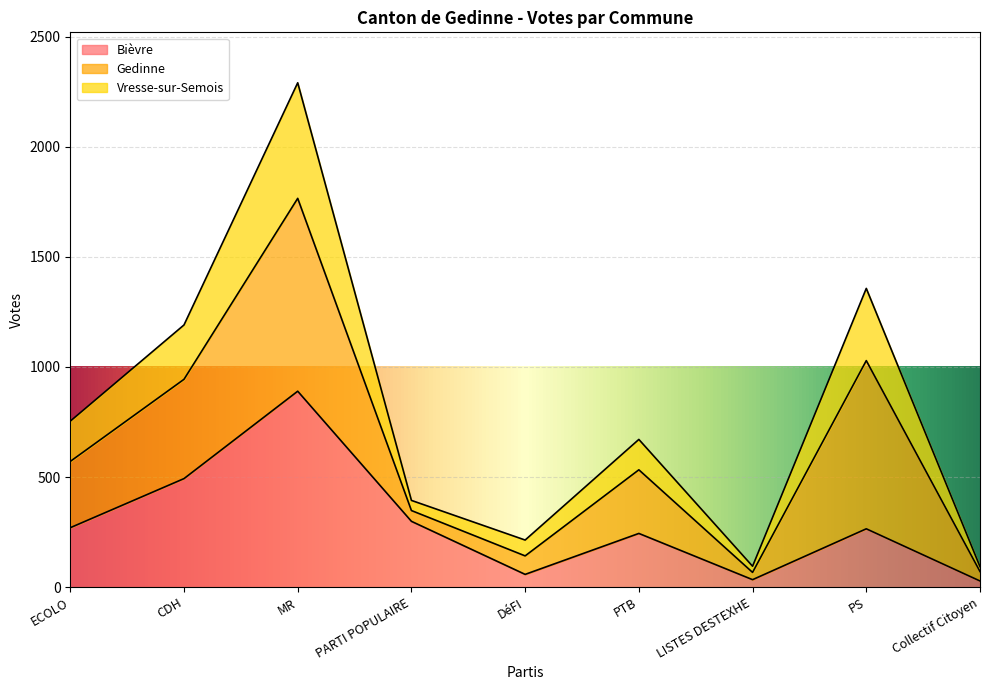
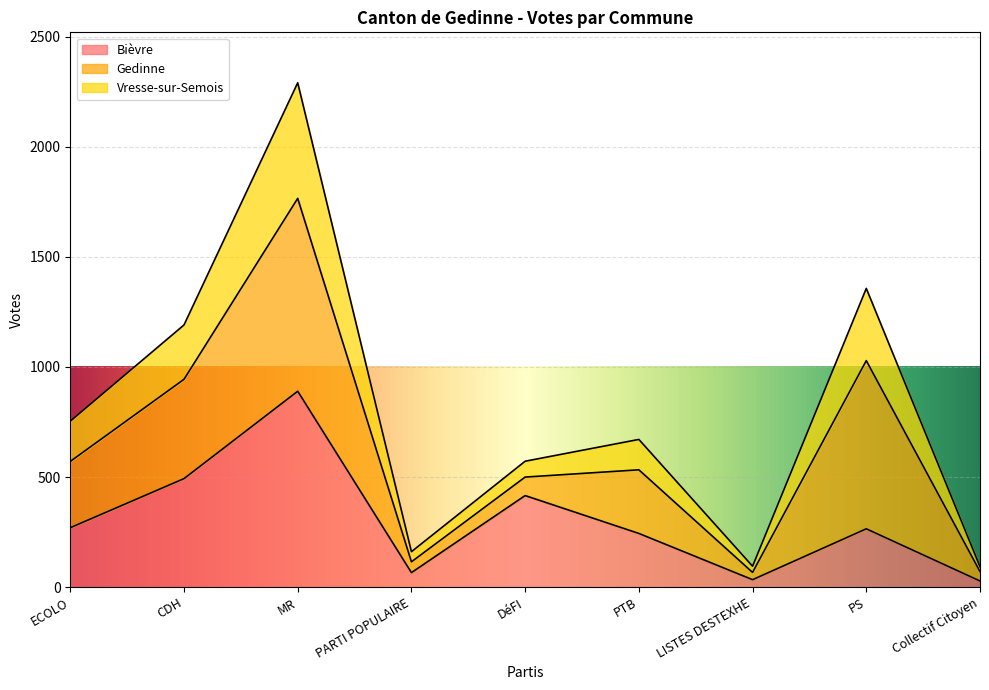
  {
    "Bièvre": {
      "ECOLO": 270,
      "CDH": 490,
      "MR": 890,
-     "PARTI POPULAIRE": 300,
-     "DéFI": 60,
+     "PARTI POPULAIRE": 70,
+     "DéFI": 420,
      "PTB": 240,
      "LISTES DESTEXHE": 30,
      "PS": 270,
      "Collectif Citoyen": 30
    }
  }
